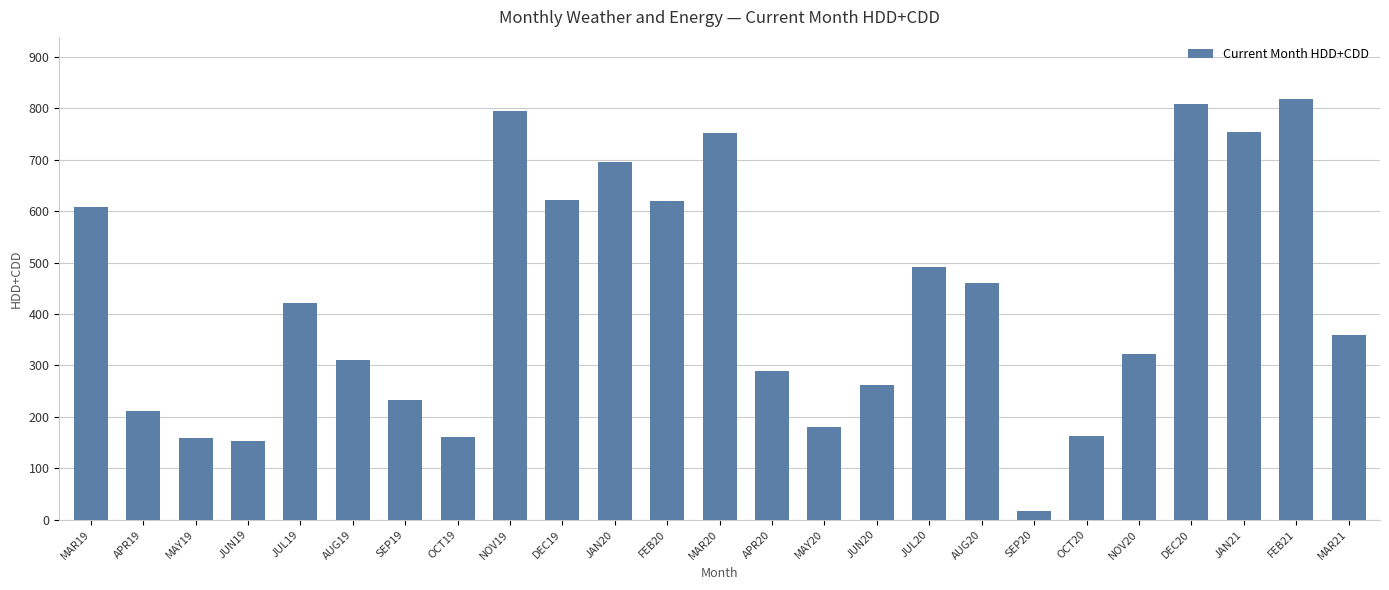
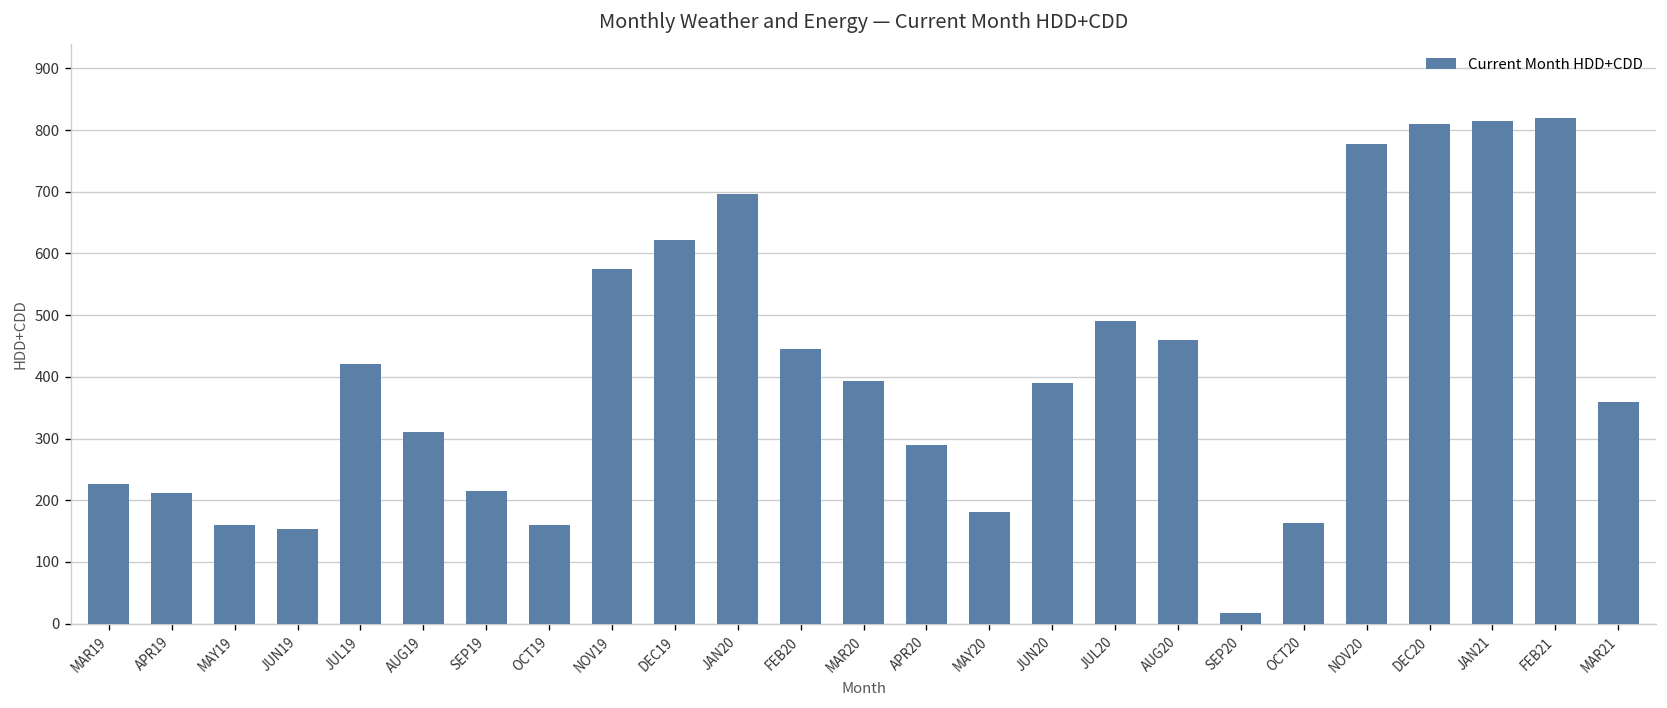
  {
-   "MAR19": 610,
+   "MAR19": 230,
    "APR19": 210,
    "MAY19": 160,
    "JUN19": 150,
    "JUL19": 420,
    "AUG19": 310,
-   "SEP19": 230,
+   "SEP19": 220,
    "OCT19": 160,
-   "NOV19": 790,
+   "NOV19": 570,
    "DEC19": 620,
    "JAN20": 700,
-   "FEB20": 620,
-   "MAR20": 750,
+   "FEB20": 450,
+   "MAR20": 390,
    "APR20": 290,
    "MAY20": 180,
-   "JUN20": 260,
+   "JUN20": 390,
    "JUL20": 490,
    "AUG20": 460,
    "SEP20": 20,
    "OCT20": 160,
-   "NOV20": 320,
+   "NOV20": 780,
    "DEC20": 810,
-   "JAN21": 750,
+   "JAN21": 820,
    "FEB21": 820,
    "MAR21": 360
  }
